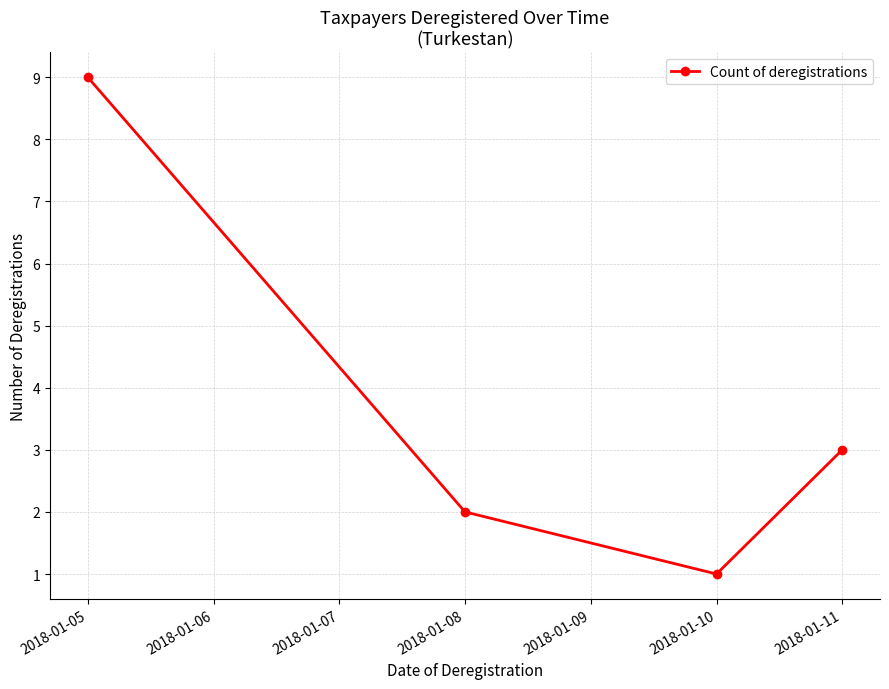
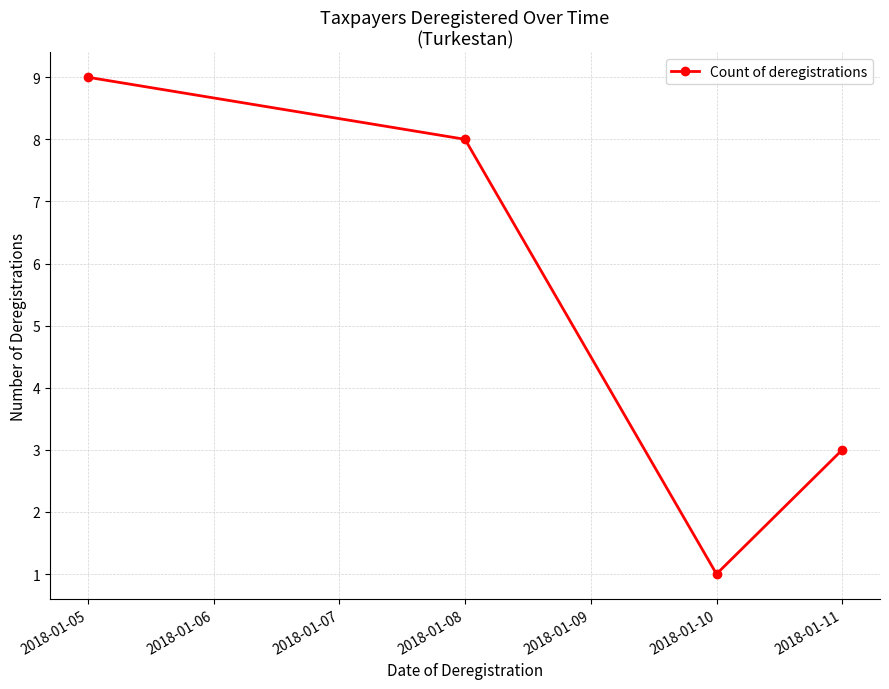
  {
    "2018-01-05": 9,
-   "2018-01-08": 2,
+   "2018-01-08": 8,
    "2018-01-10": 1,
    "2018-01-11": 3
  }
